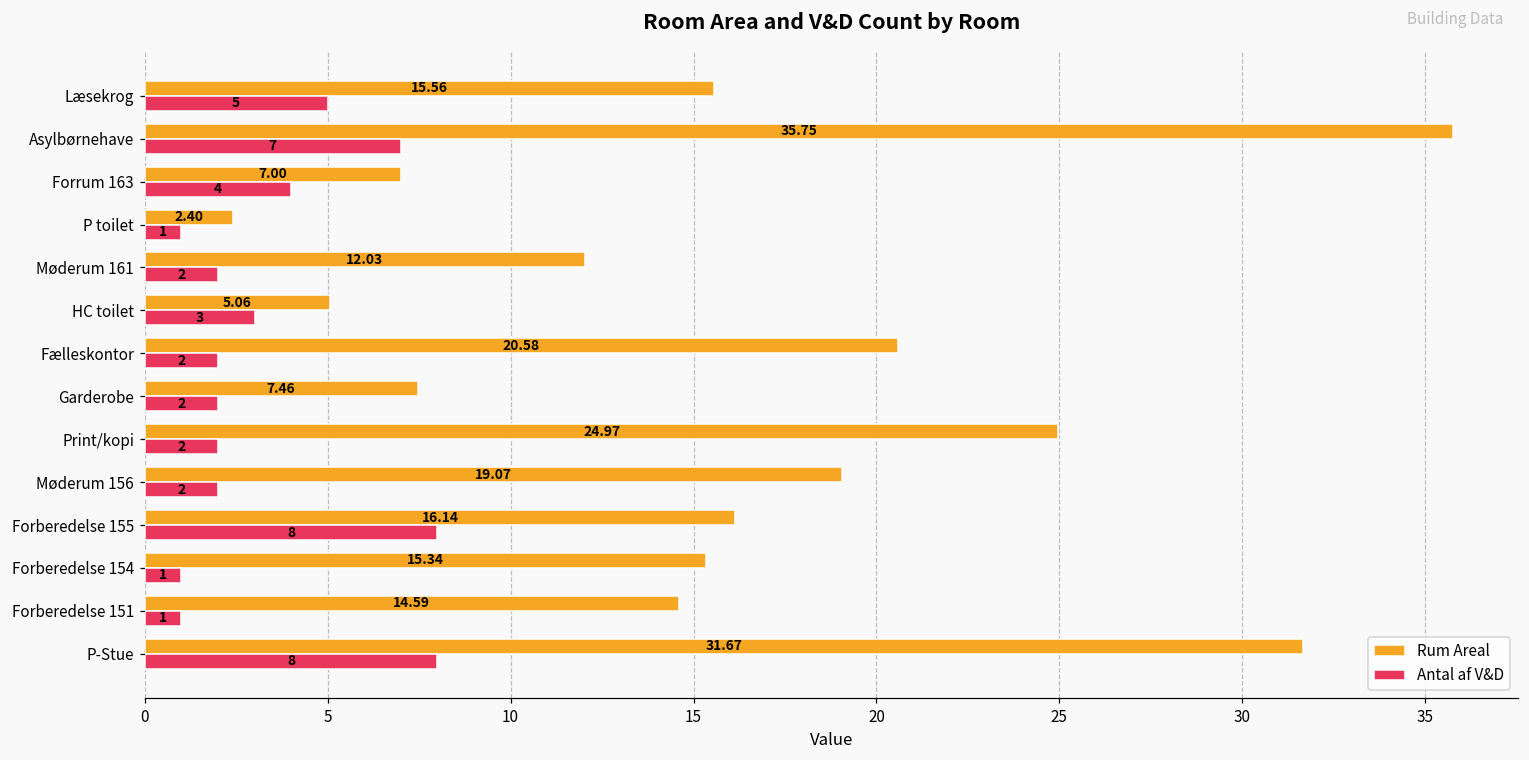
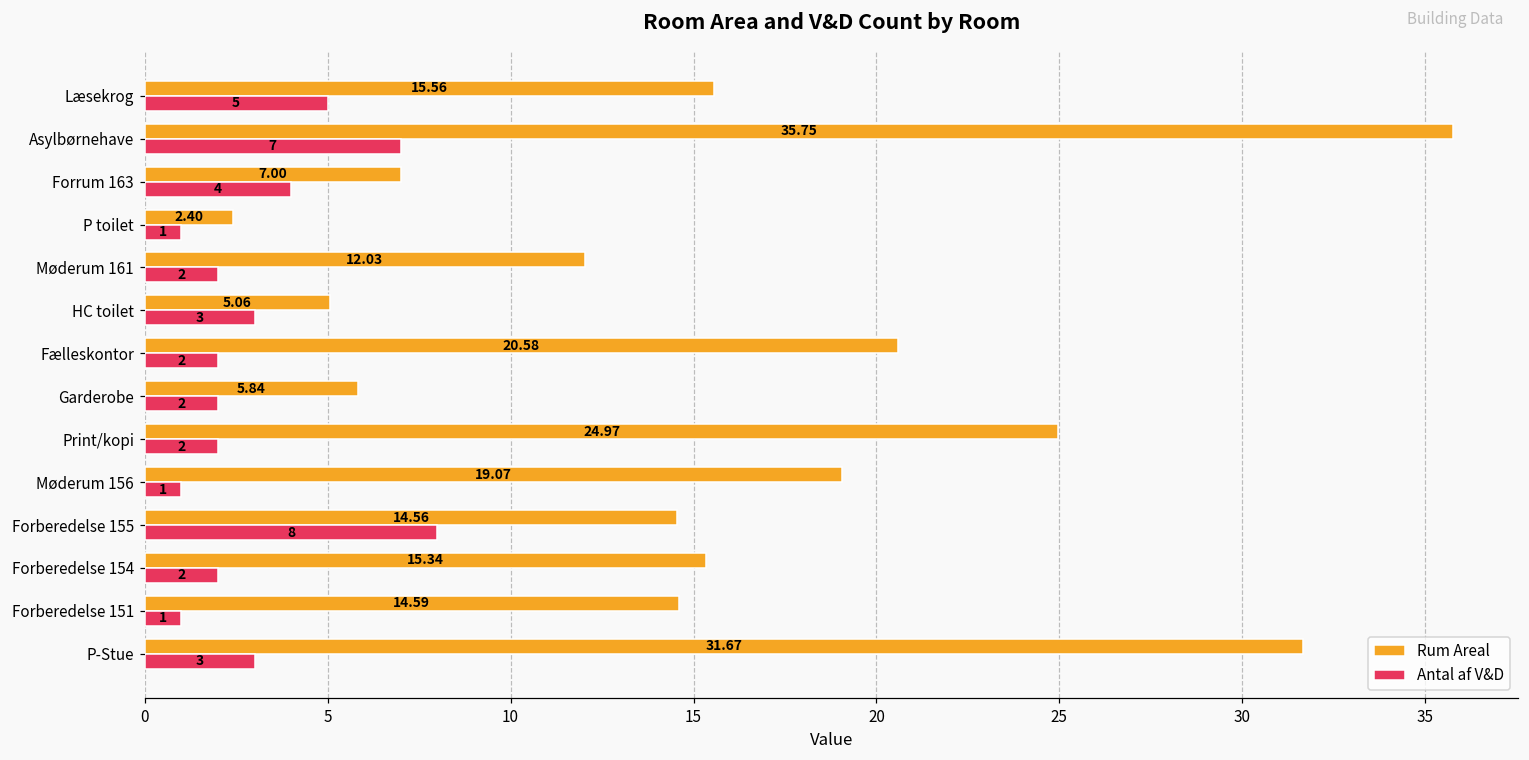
  {
    "Rum Areal": {
      "Læsekrog": 15.56,
      "Asylbørnehave": 35.75,
      "Forrum 163": 7.00,
      "P toilet": 2.40,
      "Møderum 161": 12.03,
      "HC toilet": 5.06,
      "Fælleskontor": 20.58,
-     "Garderobe": 7.46,
+     "Garderobe": 5.84,
      "Print/kopi": 24.97,
      "Møderum 156": 19.07,
-     "Forberedelse 155": 16.14,
+     "Forberedelse 155": 14.56,
      "Forberedelse 154": 15.34,
      "Forberedelse 151": 14.59,
      "P-Stue": 31.67
    },
    "Antal af V&D": {
      "Læsekrog": 5,
      "Asylbørnehave": 7,
      "Forrum 163": 4,
      "P toilet": 1,
      "Møderum 161": 2,
      "HC toilet": 3,
      "Fælleskontor": 2,
      "Garderobe": 2,
      "Print/kopi": 2,
-     "Møderum 156": 2,
+     "Møderum 156": 1,
      "Forberedelse 155": 8,
-     "Forberedelse 154": 1,
+     "Forberedelse 154": 2,
      "Forberedelse 151": 1,
-     "P-Stue": 8
+     "P-Stue": 3
    }
  }
